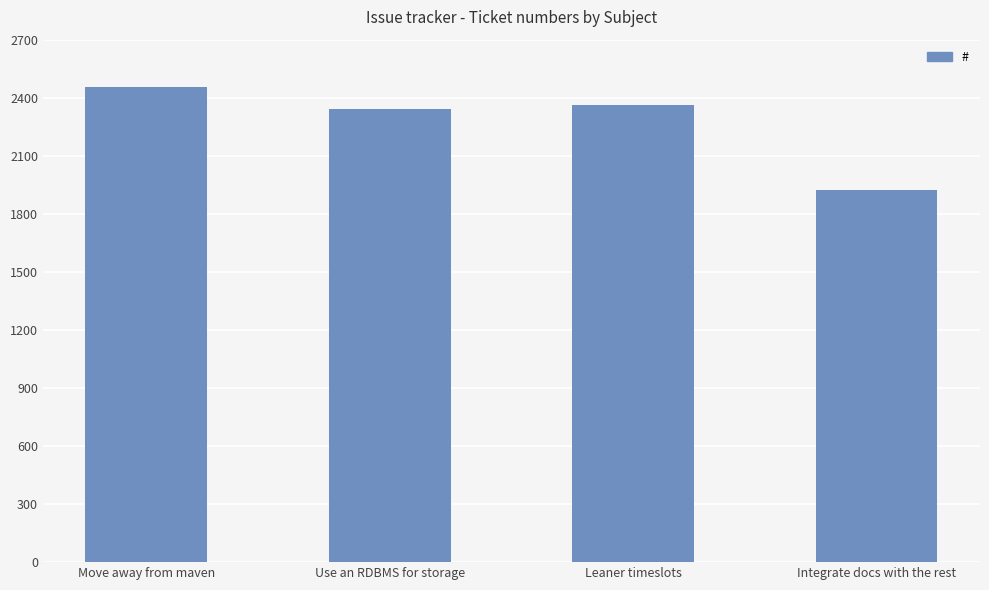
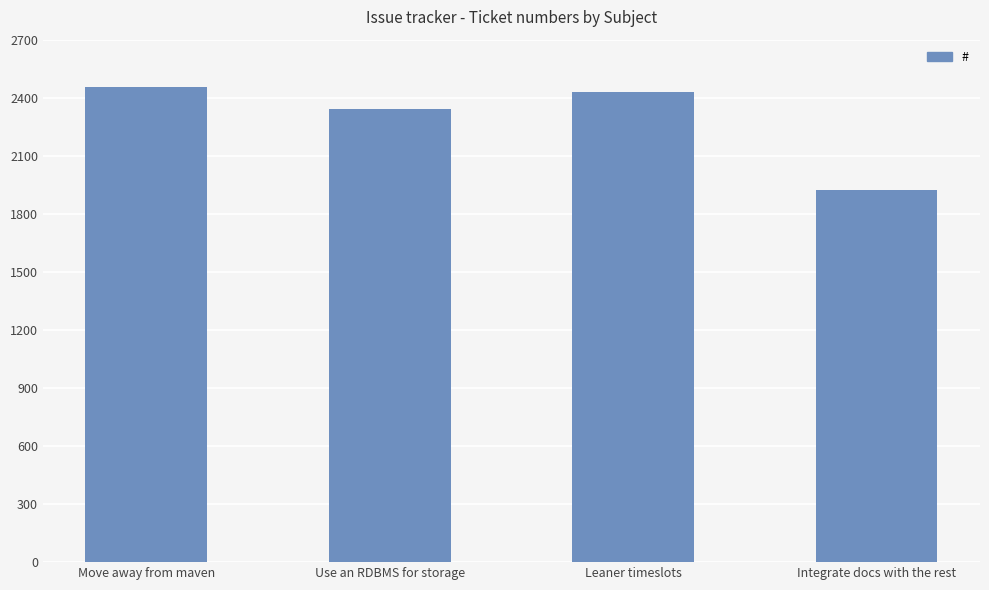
  {
    "Move away from maven": 2460,
    "Use an RDBMS for storage": 2340,
-   "Leaner timeslots": 2360,
+   "Leaner timeslots": 2430,
    "Integrate docs with the rest": 1920
  }
